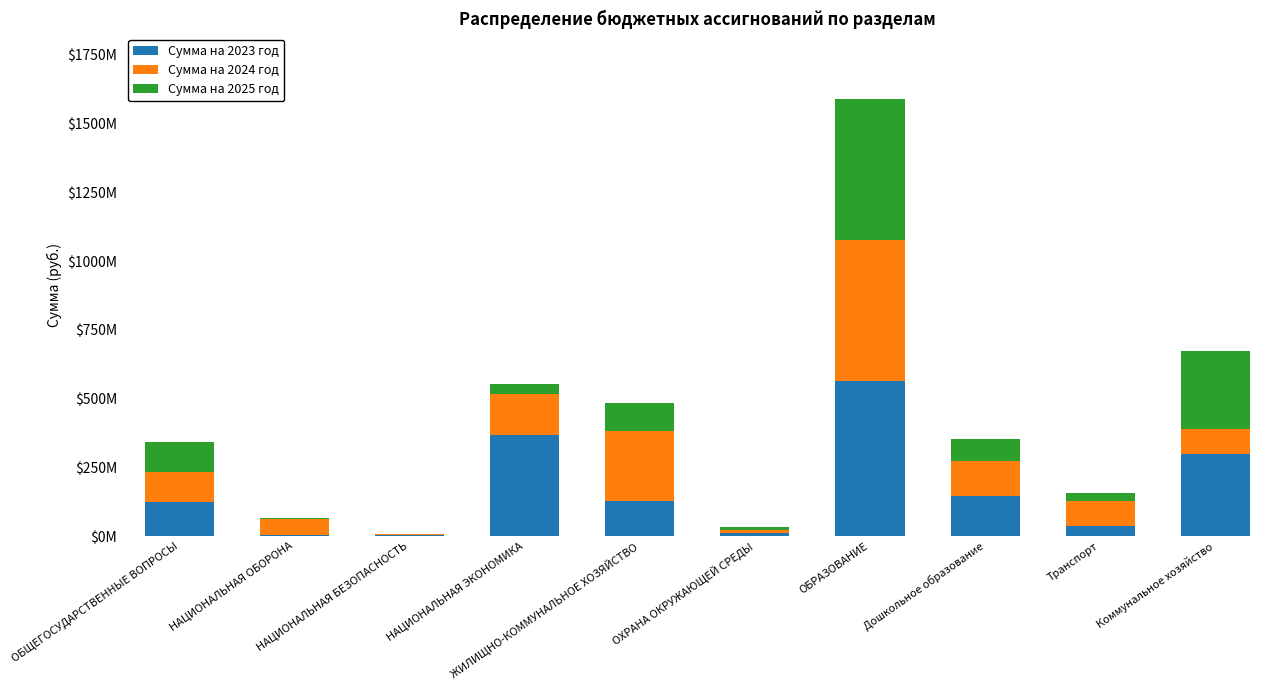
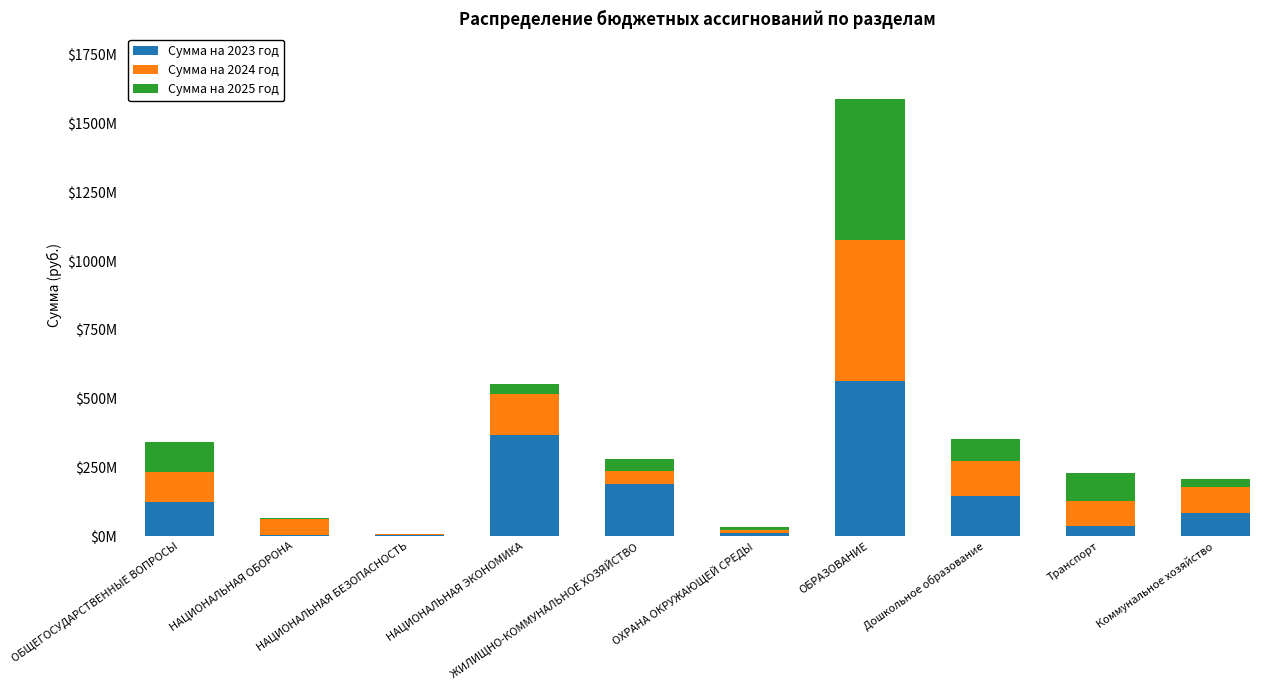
  {
    "Сумма на 2023 год": {
      "ОБЩЕГОСУДАРСТВЕННЫЕ ВОПРОСЫ": "$120000000",
      "НАЦИОНАЛЬНАЯ ЭКОНОМИКА": "$370000000",
-     "ЖИЛИЩНО-КОММУНАЛЬНОЕ ХОЗЯЙСТВО": "$130000000",
+     "ЖИЛИЩНО-КОММУНАЛЬНОЕ ХОЗЯЙСТВО": "$190000000",
      "ОХРАНА ОКРУЖАЮЩЕЙ СРЕДЫ": "$10000000",
      "ОБРАЗОВАНИЕ": "$560000000",
      "Дошкольное образование": "$140000000",
      "Транспорт": "$40000000",
-     "Коммунальное хозяйство": "$300000000"
+     "Коммунальное хозяйство": "$90000000"
    },
    "Сумма на 2024 год": {
      "ОБЩЕГОСУДАРСТВЕННЫЕ ВОПРОСЫ": "$110000000",
      "НАЦИОНАЛЬНАЯ ОБОРОНА": "$60000000",
      "НАЦИОНАЛЬНАЯ ЭКОНОМИКА": "$150000000",
-     "ЖИЛИЩНО-КОММУНАЛЬНОЕ ХОЗЯЙСТВО": "$250000000",
+     "ЖИЛИЩНО-КОММУНАЛЬНОЕ ХОЗЯЙСТВО": "$50000000",
      "ОХРАНА ОКРУЖАЮЩЕЙ СРЕДЫ": "$10000000",
      "ОБРАЗОВАНИЕ": "$510000000",
      "Дошкольное образование": "$130000000",
      "Транспорт": "$90000000",
      "Коммунальное хозяйство": "$90000000"
    },
    "Сумма на 2025 год": {
      "ОБЩЕГОСУДАРСТВЕННЫЕ ВОПРОСЫ": "$110000000",
      "НАЦИОНАЛЬНАЯ ЭКОНОМИКА": "$40000000",
-     "ЖИЛИЩНО-КОММУНАЛЬНОЕ ХОЗЯЙСТВО": "$100000000",
+     "ЖИЛИЩНО-КОММУНАЛЬНОЕ ХОЗЯЙСТВО": "$50000000",
      "ОХРАНА ОКРУЖАЮЩЕЙ СРЕДЫ": "$10000000",
      "ОБРАЗОВАНИЕ": "$510000000",
      "Дошкольное образование": "$80000000",
-     "Транспорт": "$30000000",
-     "Коммунальное хозяйство": "$280000000"
+     "Транспорт": "$100000000",
+     "Коммунальное хозяйство": "$30000000"
    }
  }
